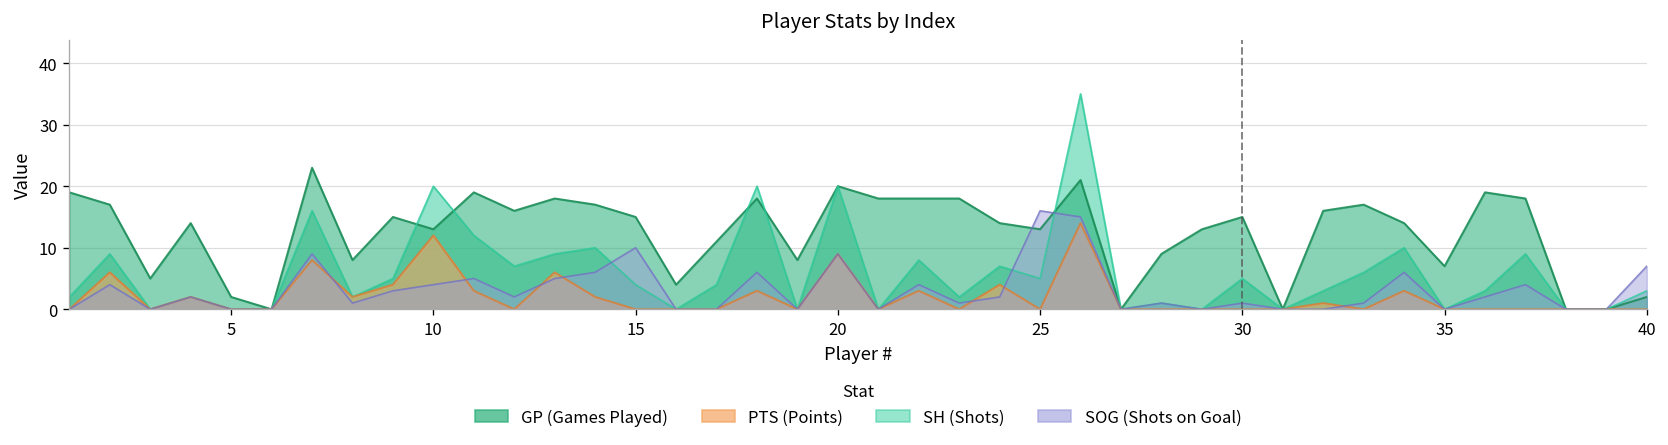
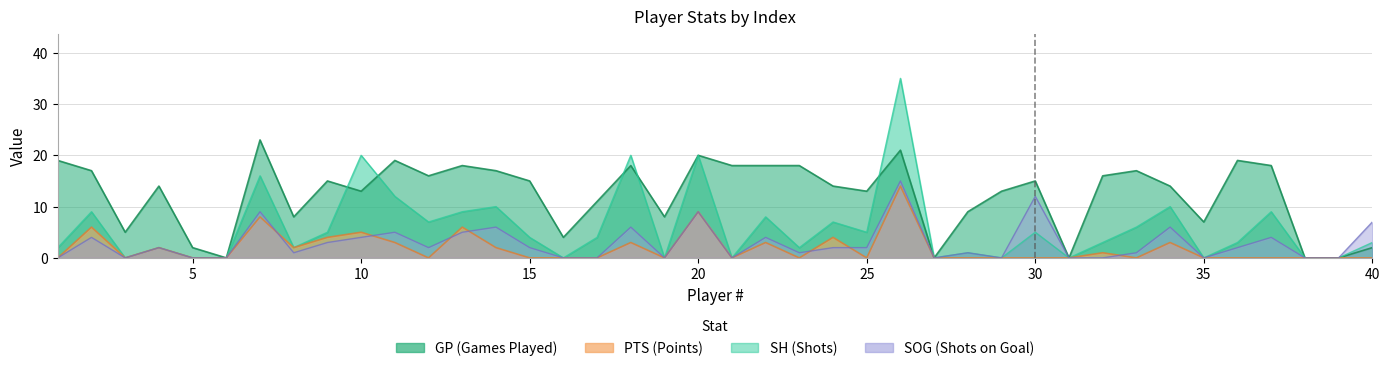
  {
    "PTS (Points)": {
-     "10": 12,
+     "10": 5,
      "15": 0,
      "25": 0,
      "30": 0,
      "40": 0
    },
    "SOG (Shots on Goal)": {
      "10": 4,
-     "15": 10,
-     "25": 16,
-     "30": 1,
+     "15": 2,
+     "25": 2,
+     "30": 12,
      "40": 7
    }
  }
